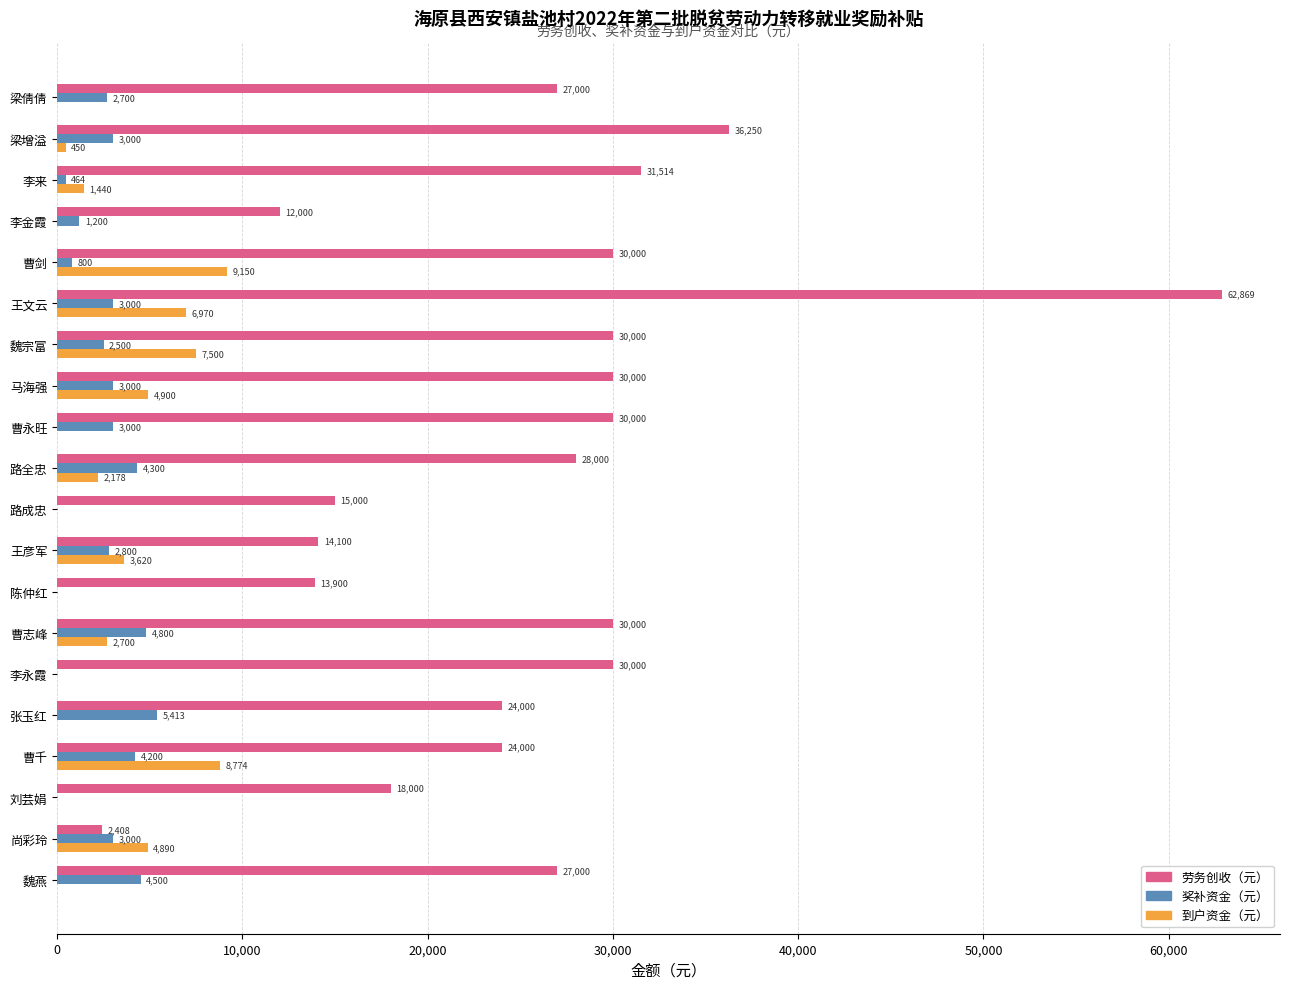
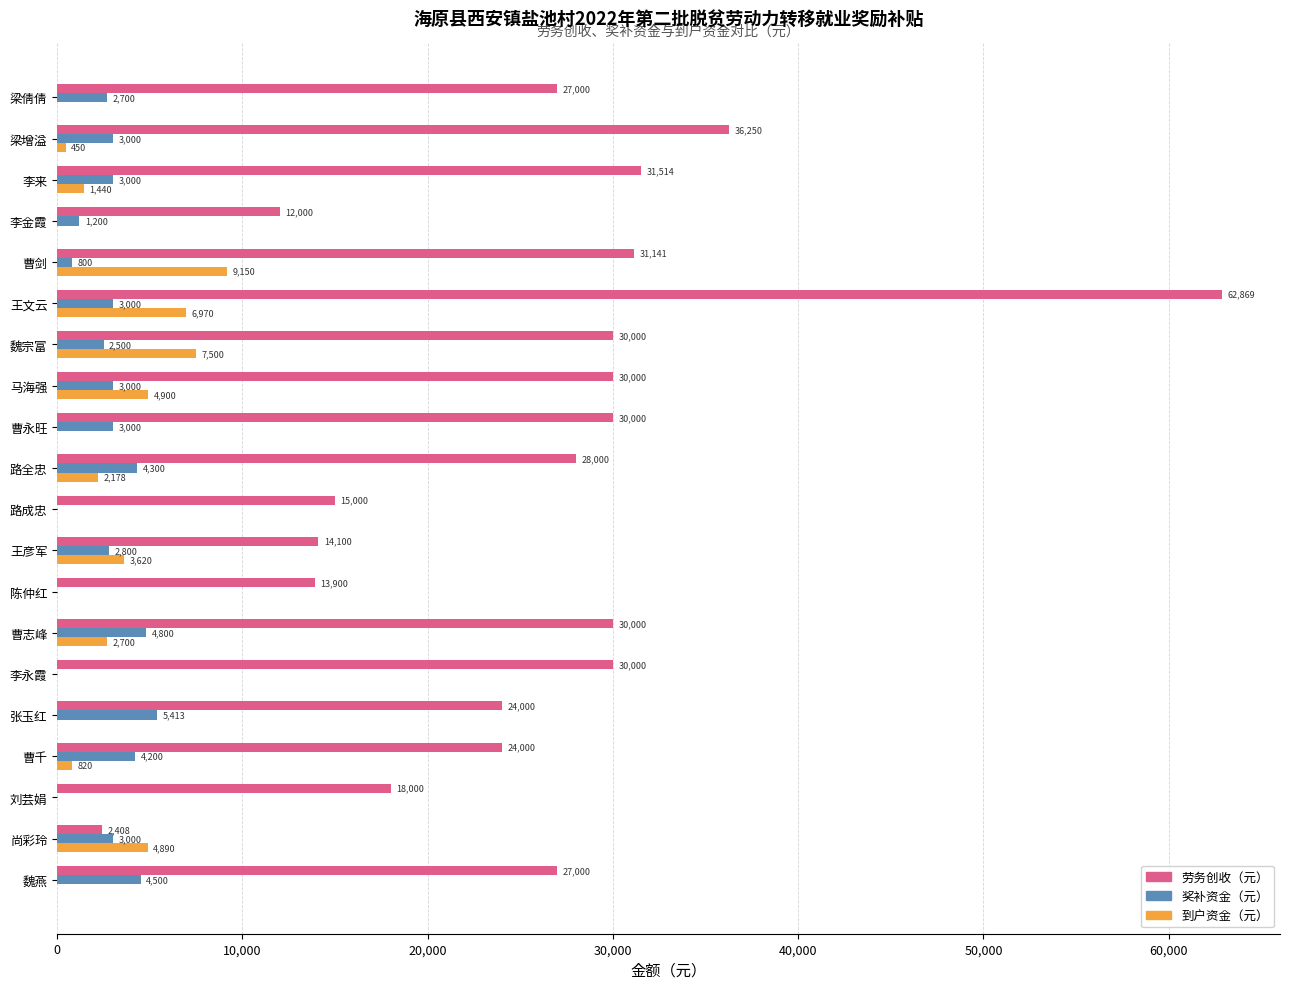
  {
    "劳务创收（元）": {
      "梁倩倩": "27,000",
      "梁增溢": "36,250",
      "李来": "31,514",
      "李金霞": "12,000",
-     "曹剑": "30,000",
+     "曹剑": "31,141",
      "王文云": "62,869",
      "魏宗富": "30,000",
      "马海强": "30,000",
      "曹永旺": "30,000",
      "路全忠": "28,000",
      "路成忠": "15,000",
      "王彦军": "14,100",
      "陈仲红": "13,900",
      "曹志峰": "30,000",
      "李永霞": "30,000",
      "张玉红": "24,000",
      "曹千": "24,000",
      "刘芸娟": "18,000",
      "尚彩玲": "2,408",
      "魏燕": "27,000"
    },
    "奖补资金（元）": {
      "梁倩倩": "2,700",
      "梁增溢": "3,000",
-     "李来": "464",
+     "李来": "3,000",
      "李金霞": "1,200",
      "曹剑": "800",
      "王文云": "3,000",
      "魏宗富": "2,500",
      "马海强": "3,000",
      "曹永旺": "3,000",
      "路全忠": "4,300",
      "王彦军": "2,800",
      "曹志峰": "4,800",
      "张玉红": "5,413",
      "曹千": "4,200",
      "尚彩玲": "3,000",
      "魏燕": "4,500"
    },
    "到户资金（元）": {
      "梁增溢": "450",
      "李来": "1,440",
      "曹剑": "9,150",
      "王文云": "6,970",
      "魏宗富": "7,500",
      "马海强": "4,900",
      "路全忠": "2,178",
      "王彦军": "3,620",
      "曹志峰": "2,700",
-     "曹千": "8,774",
+     "曹千": "820",
      "尚彩玲": "4,890"
    }
  }
